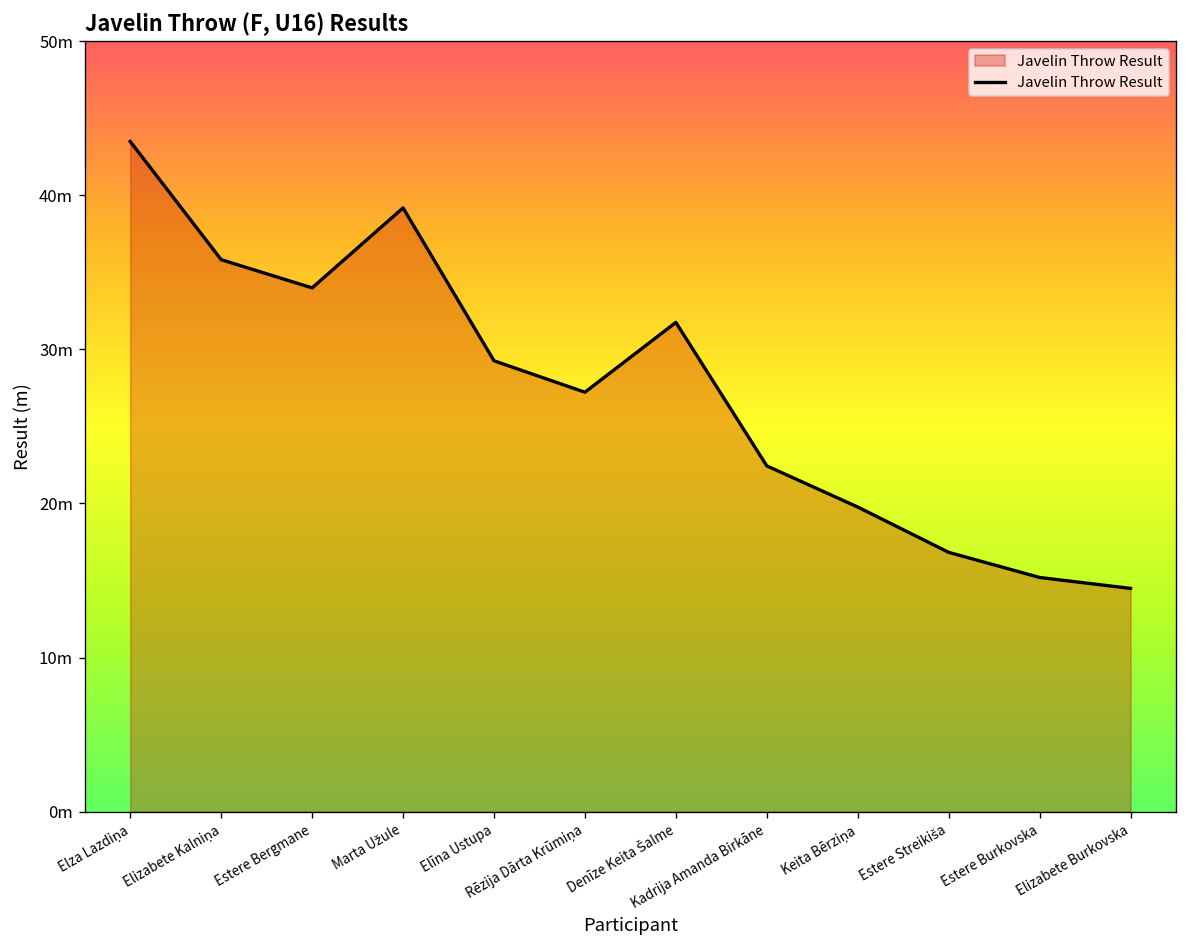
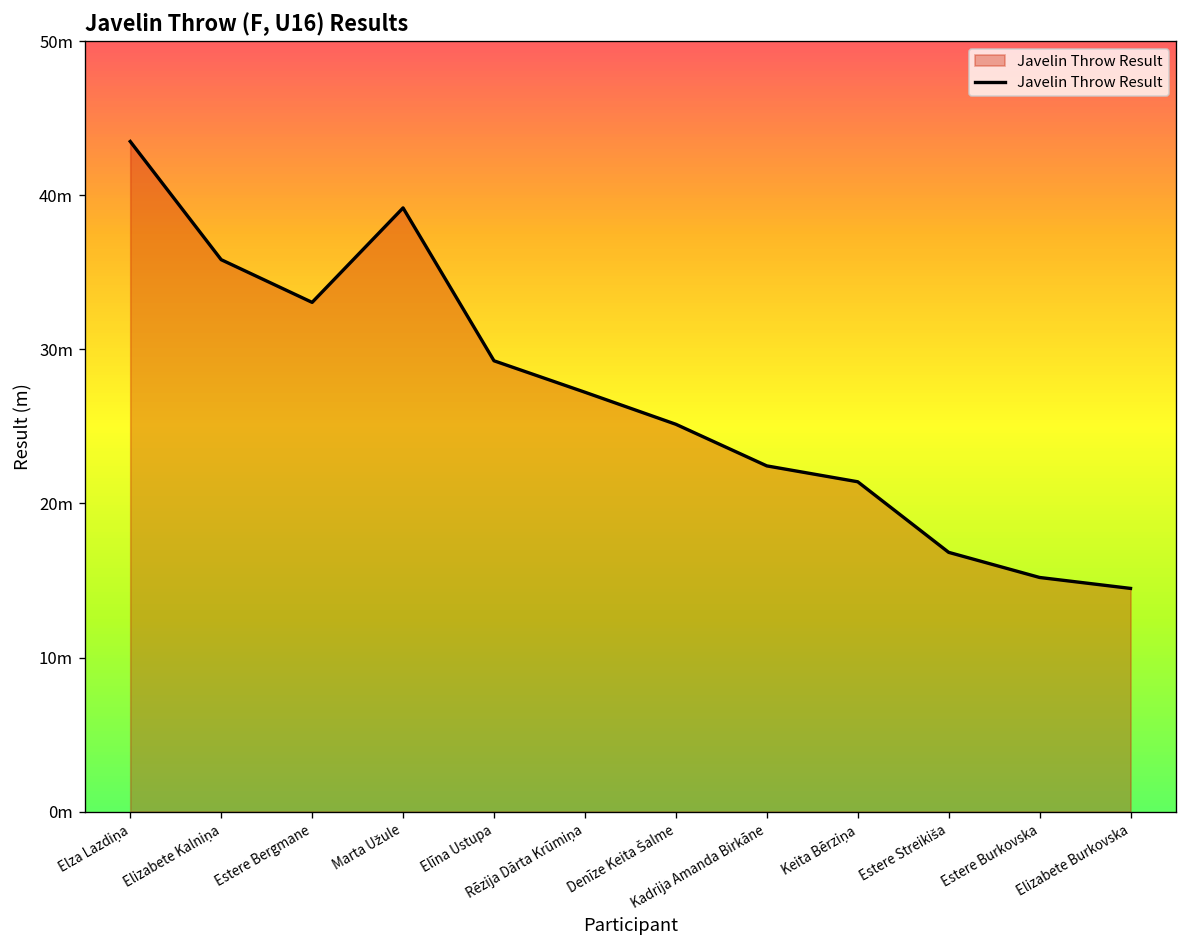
  {
    "Elza Lazdiņa": "43.5m",
    "Elizabete Kalniņa": "35.8m",
-   "Estere Bergmane": "34.0m",
+   "Estere Bergmane": "33.1m",
    "Marta Užule": "39.2m",
    "Elīna Ustupa": "29.3m",
    "Rēzija Dārta Krūmiņa": "27.2m",
-   "Denīze Keita Šalme": "31.8m",
+   "Denīze Keita Šalme": "25.1m",
    "Kadrija Amanda Birkāne": "22.4m",
-   "Keita Bērziņa": "19.8m",
+   "Keita Bērziņa": "21.4m",
    "Estere Streikiša": "16.8m",
    "Estere Burkovska": "15.2m",
    "Elizabete Burkovska": "14.5m"
  }
